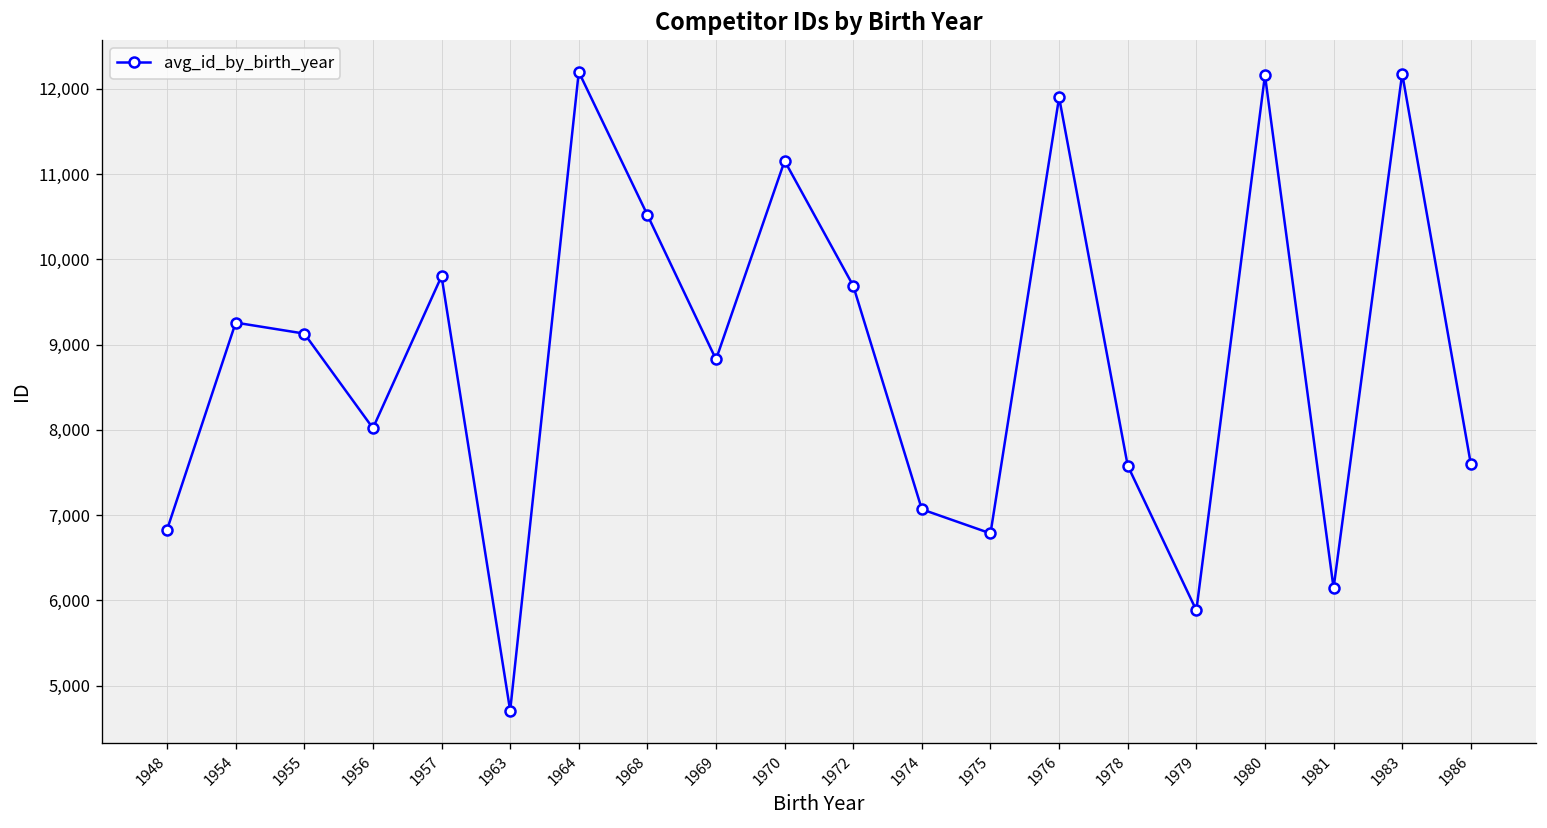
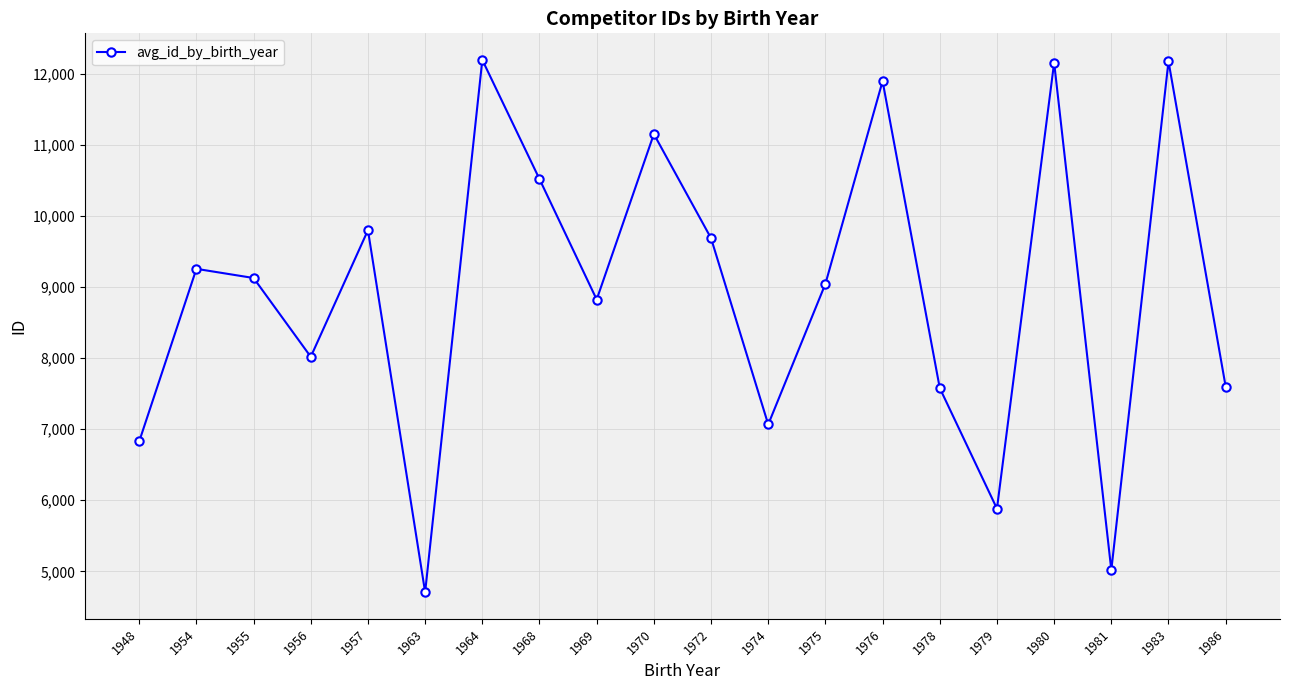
  {
    "1948": "6,800",
    "1954": "9,300",
    "1955": "9,100",
    "1956": "8,000",
    "1957": "9,800",
    "1963": "4,700",
    "1964": "12,200",
    "1968": "10,500",
    "1969": "8,800",
    "1970": "11,200",
    "1972": "9,700",
    "1974": "7,100",
-   "1975": "6,800",
+   "1975": "9,000",
    "1976": "11,900",
    "1978": "7,600",
    "1979": "5,900",
    "1980": "12,200",
-   "1981": "6,100",
+   "1981": "5,000",
    "1983": "12,200",
    "1986": "7,600"
  }
